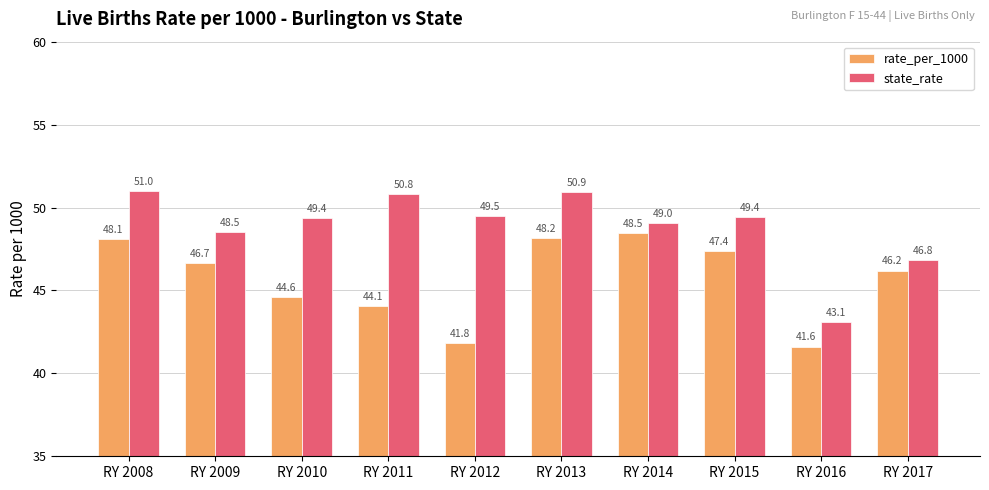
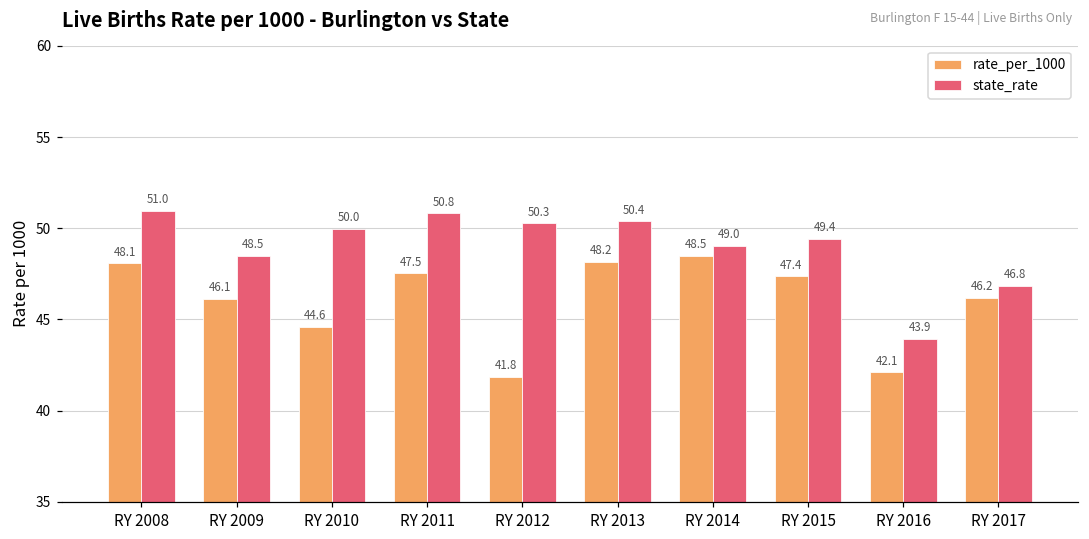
  {
    "rate_per_1000": {
      "RY 2008": 48.1,
-     "RY 2009": 46.7,
+     "RY 2009": 46.1,
      "RY 2010": 44.6,
-     "RY 2011": 44.1,
+     "RY 2011": 47.5,
      "RY 2012": 41.8,
      "RY 2013": 48.2,
      "RY 2014": 48.5,
      "RY 2015": 47.4,
-     "RY 2016": 41.6,
+     "RY 2016": 42.1,
      "RY 2017": 46.2
    },
    "state_rate": {
      "RY 2008": 51.0,
      "RY 2009": 48.5,
-     "RY 2010": 49.4,
+     "RY 2010": 50.0,
      "RY 2011": 50.8,
-     "RY 2012": 49.5,
-     "RY 2013": 50.9,
+     "RY 2012": 50.3,
+     "RY 2013": 50.4,
      "RY 2014": 49.0,
      "RY 2015": 49.4,
-     "RY 2016": 43.1,
+     "RY 2016": 43.9,
      "RY 2017": 46.8
    }
  }
